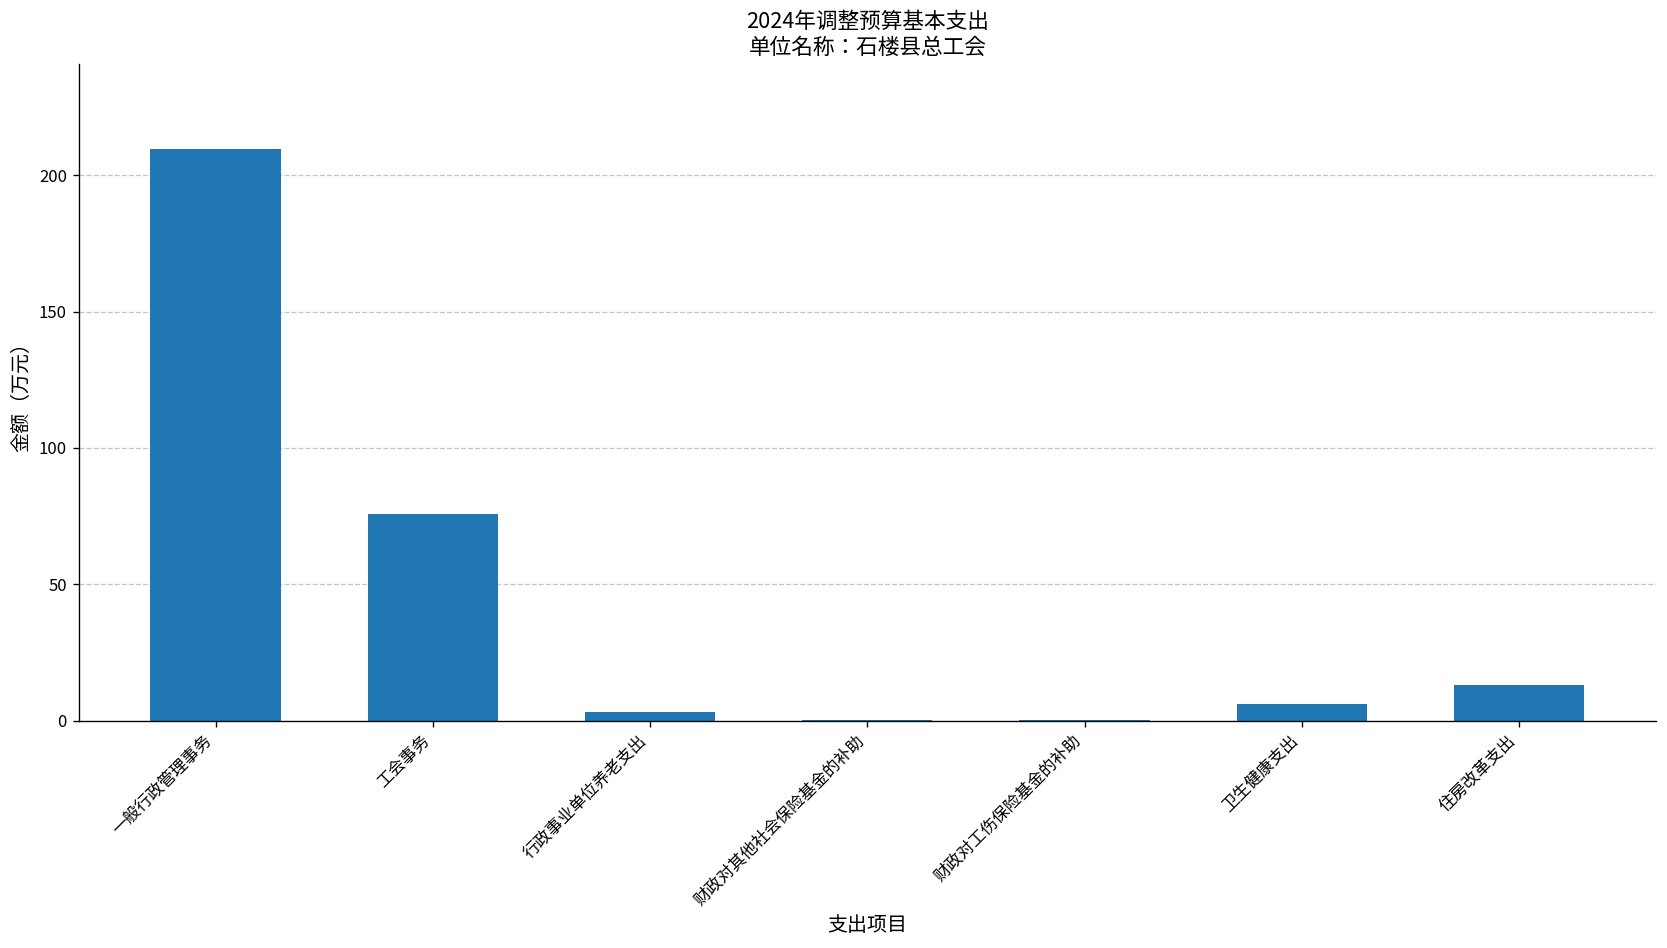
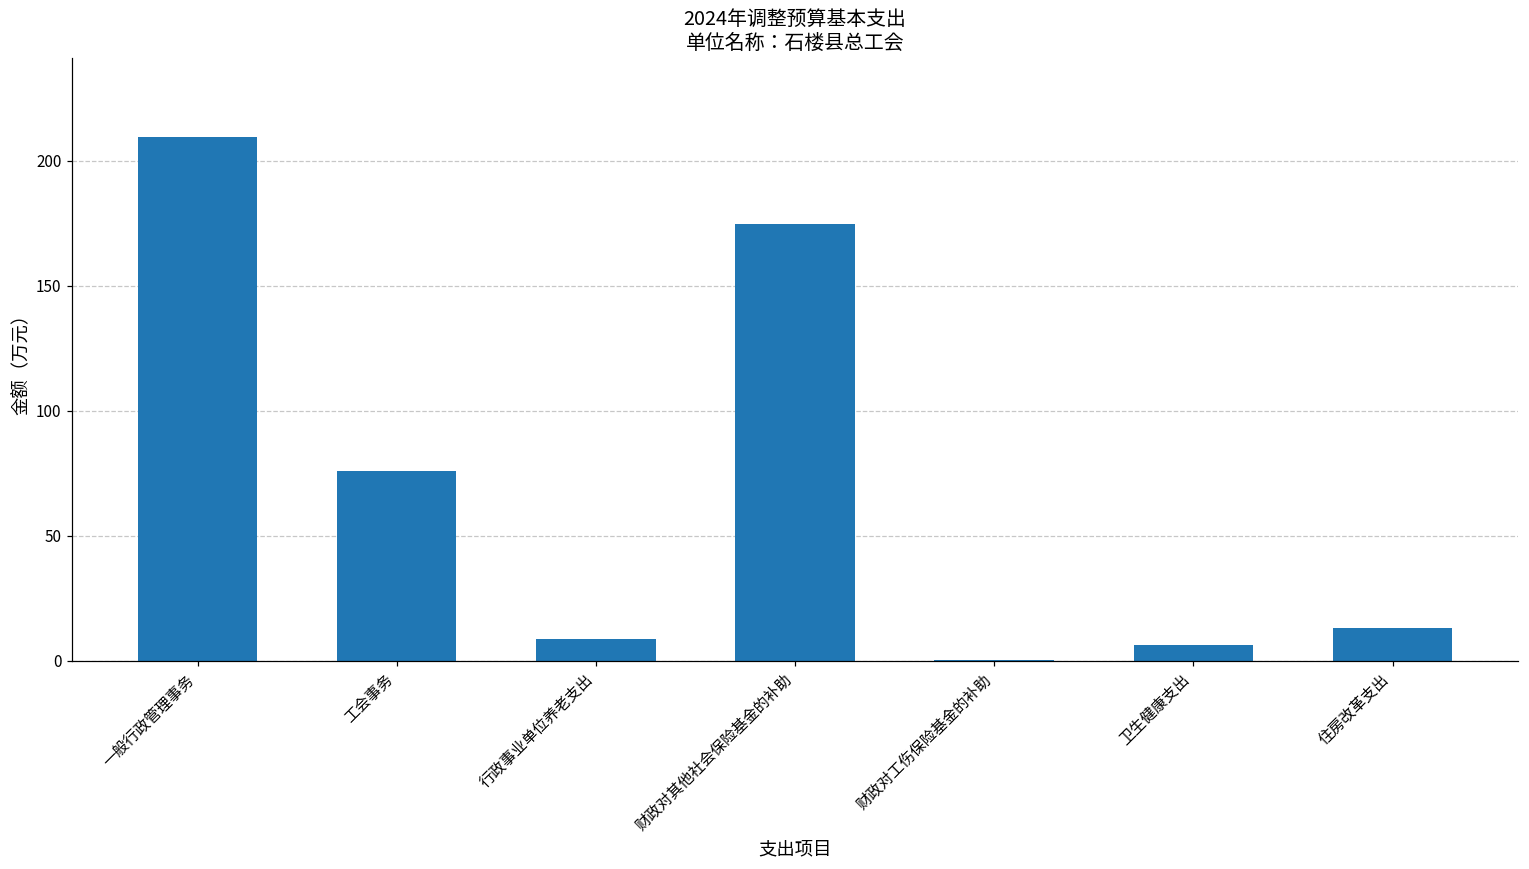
  {
    "一般行政管理事务": 209,
    "工会事务": 76,
-   "行政事业单位养老支出": 3,
-   "财政对其他社会保险基金的补助": 0,
+   "行政事业单位养老支出": 9,
+   "财政对其他社会保险基金的补助": 175,
    "卫生健康支出": 6,
    "住房改革支出": 13
  }
